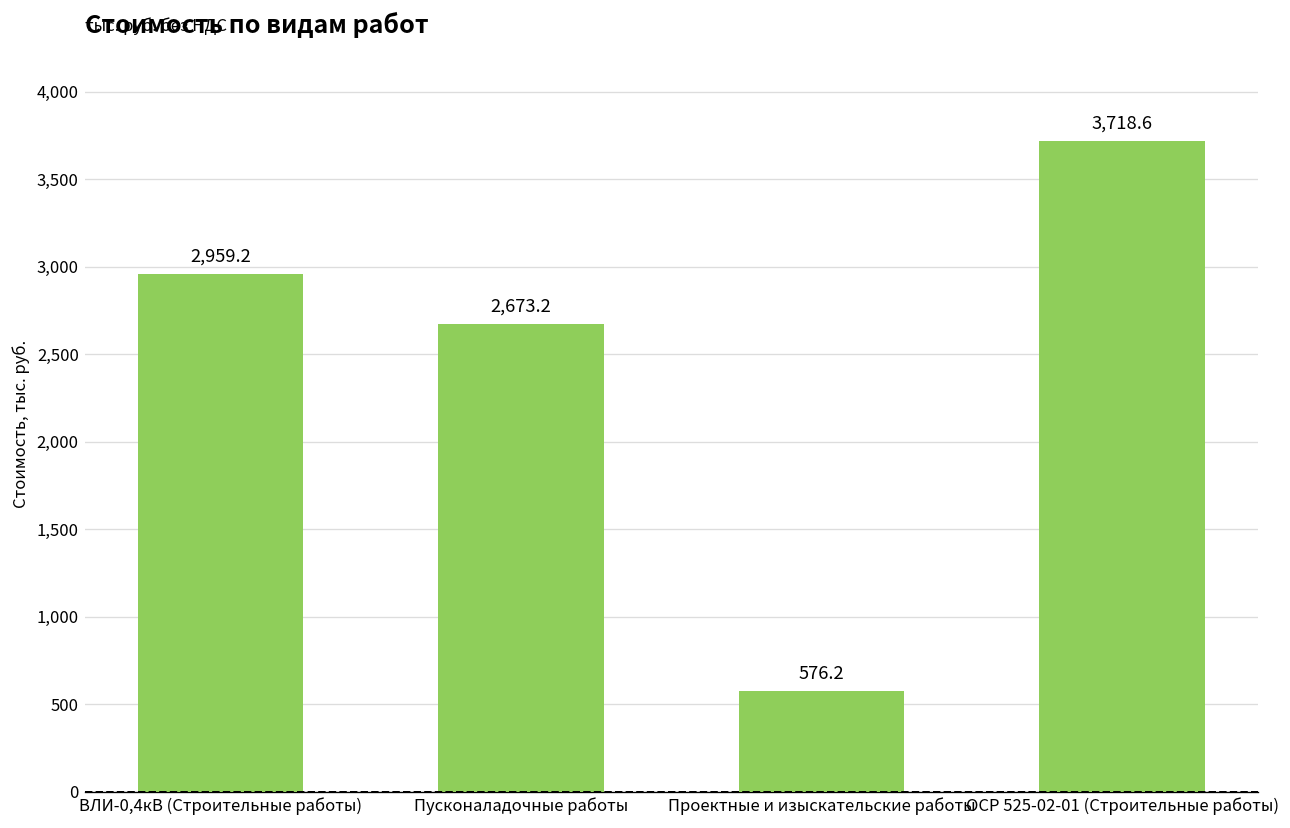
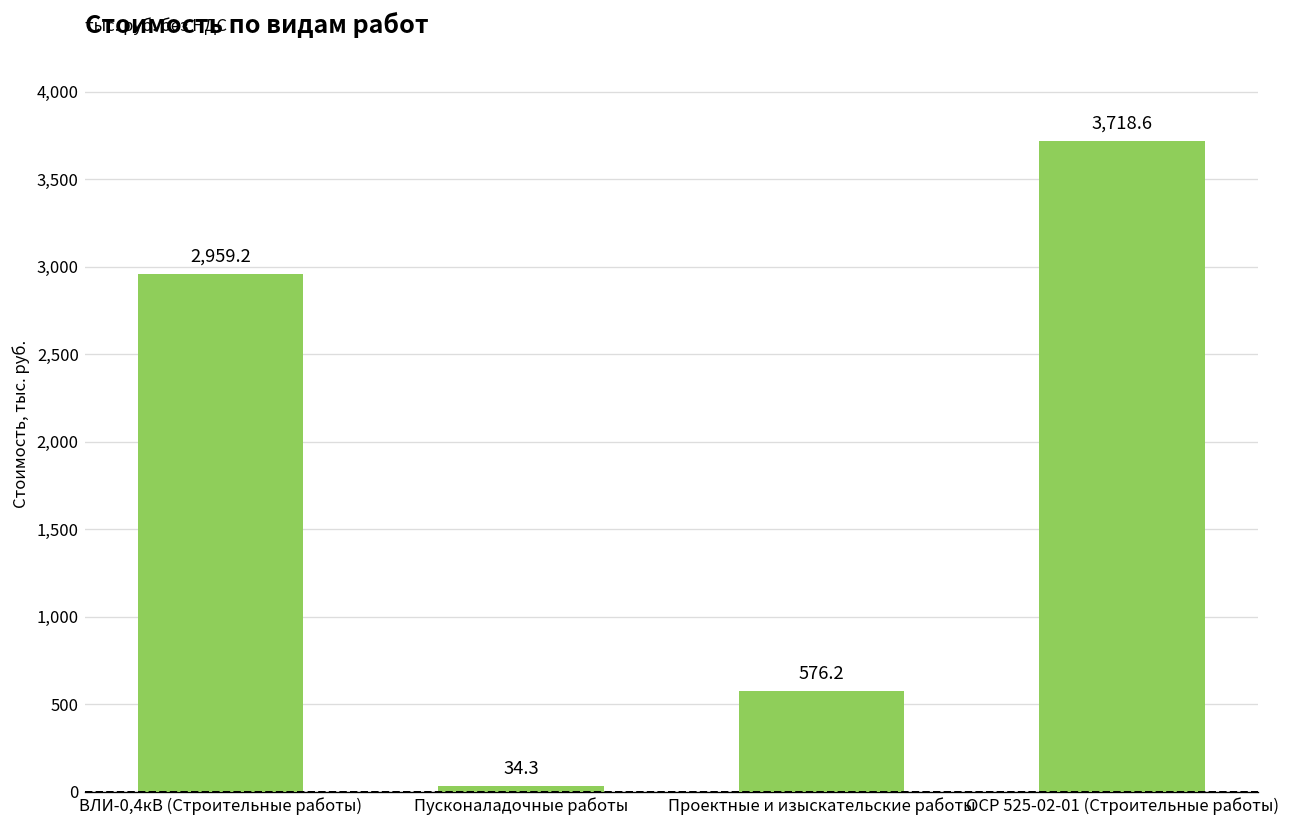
  {
    "ВЛИ-0,4кВ (Строительные работы)": "2,959.2",
-   "Пусконаладочные работы": "2,673.2",
+   "Пусконаладочные работы": "34.3",
    "Проектные и изыскательские работы": "576.2",
    "ОСР 525-02-01 (Строительные работы)": "3,718.6"
  }
